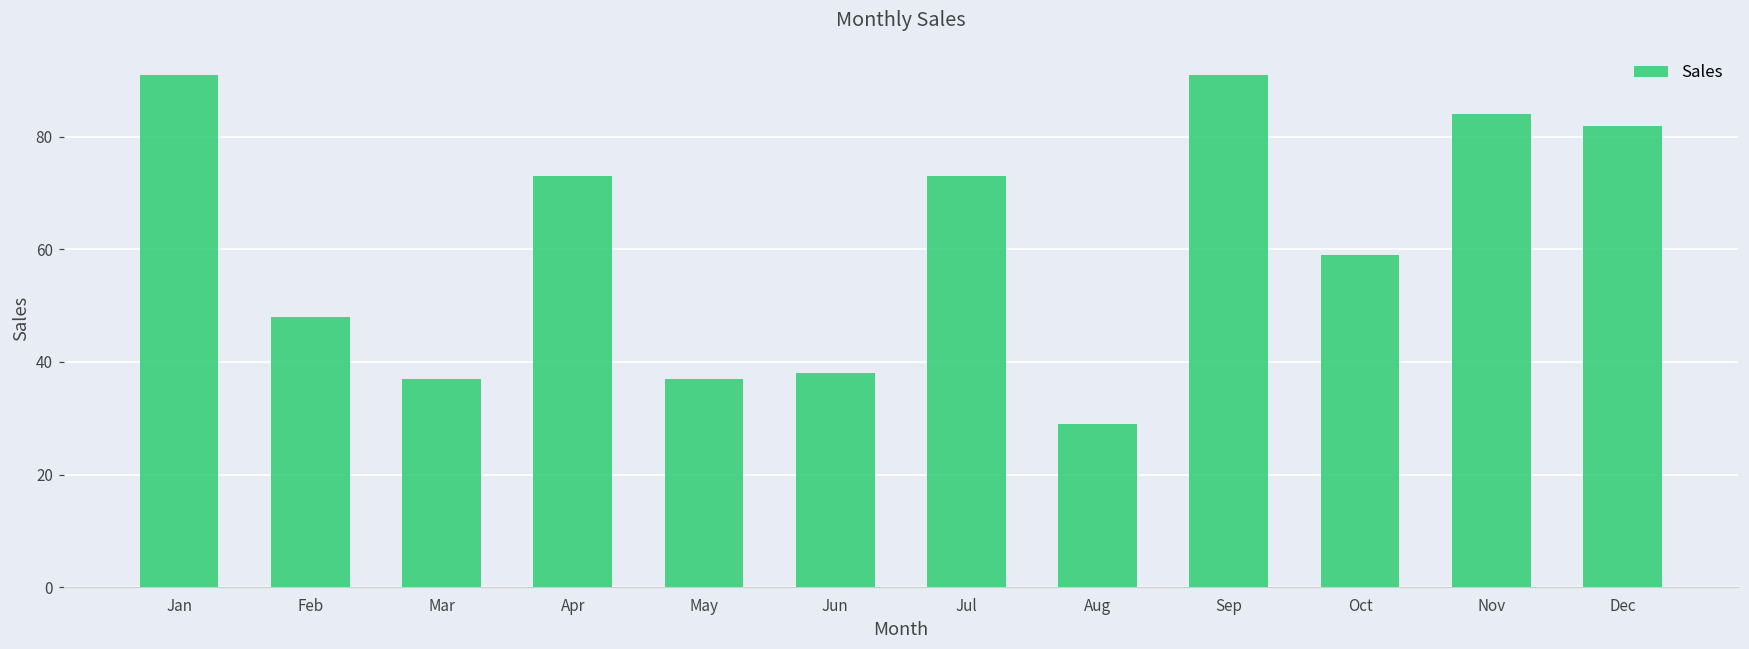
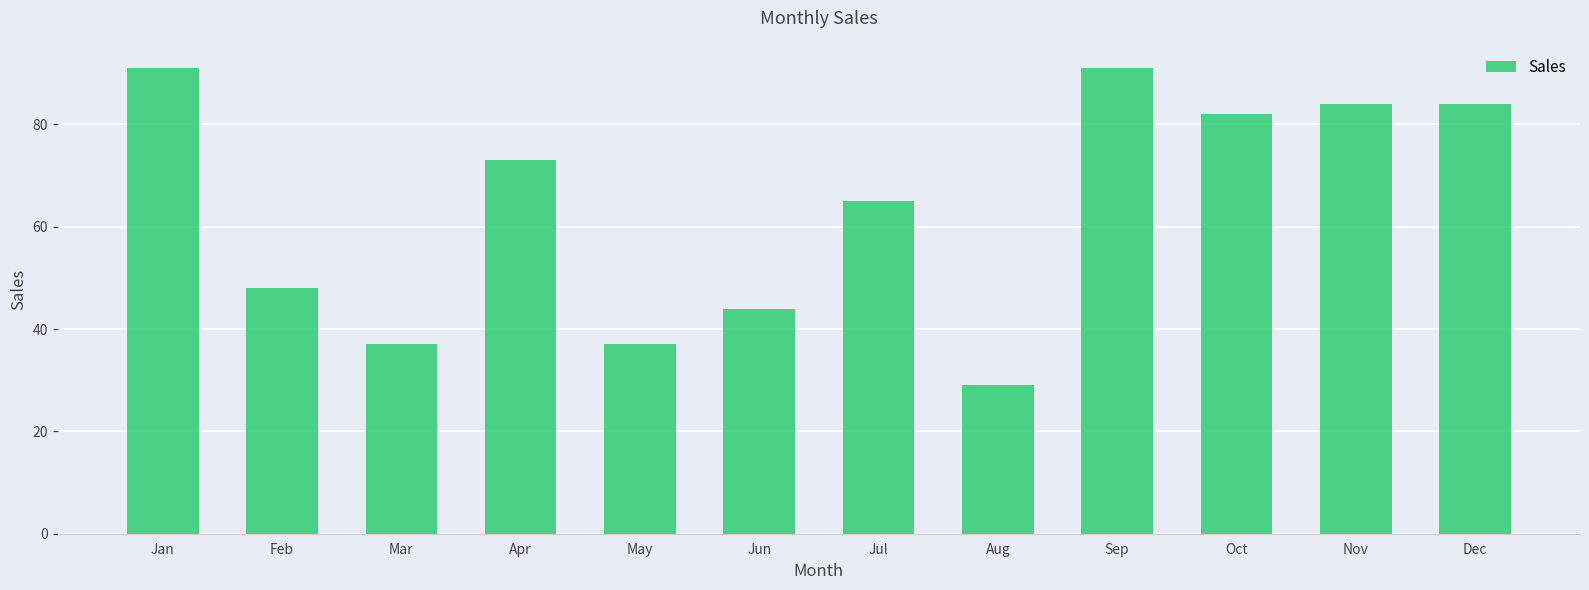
  {
    "Jan": 91,
    "Feb": 48,
    "Mar": 37,
    "Apr": 73,
    "May": 37,
-   "Jun": 38,
-   "Jul": 73,
+   "Jun": 44,
+   "Jul": 65,
    "Aug": 29,
    "Sep": 91,
-   "Oct": 59,
+   "Oct": 82,
    "Nov": 84,
-   "Dec": 82
+   "Dec": 84
  }
